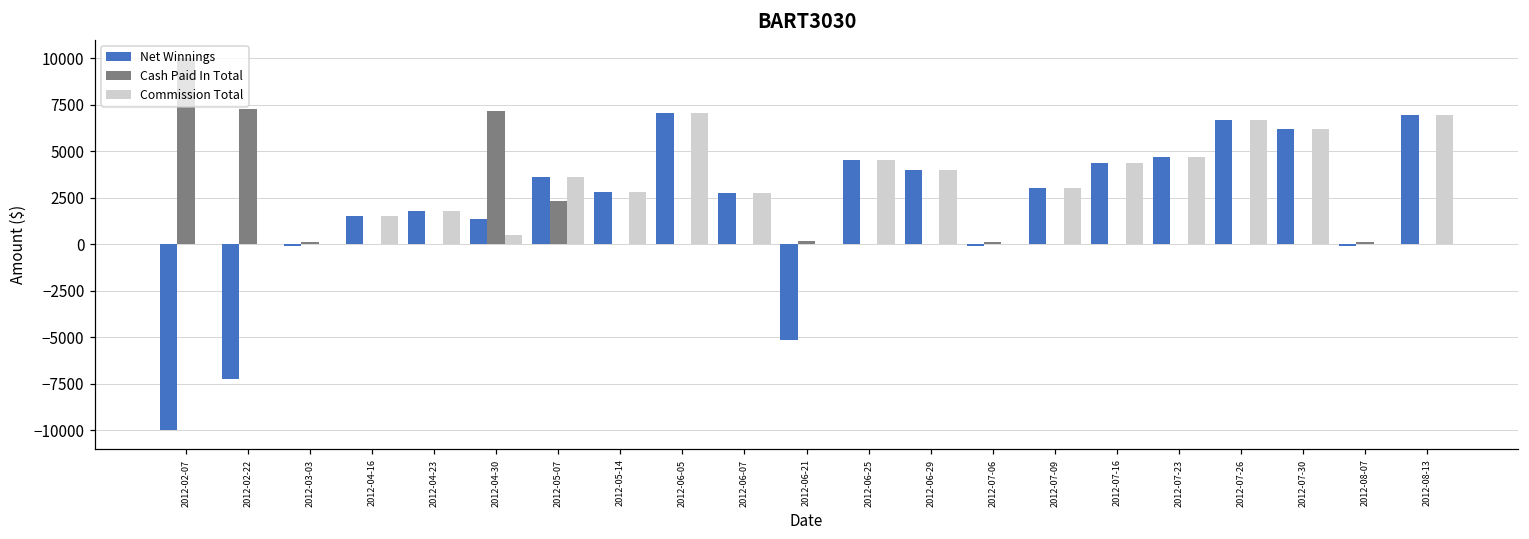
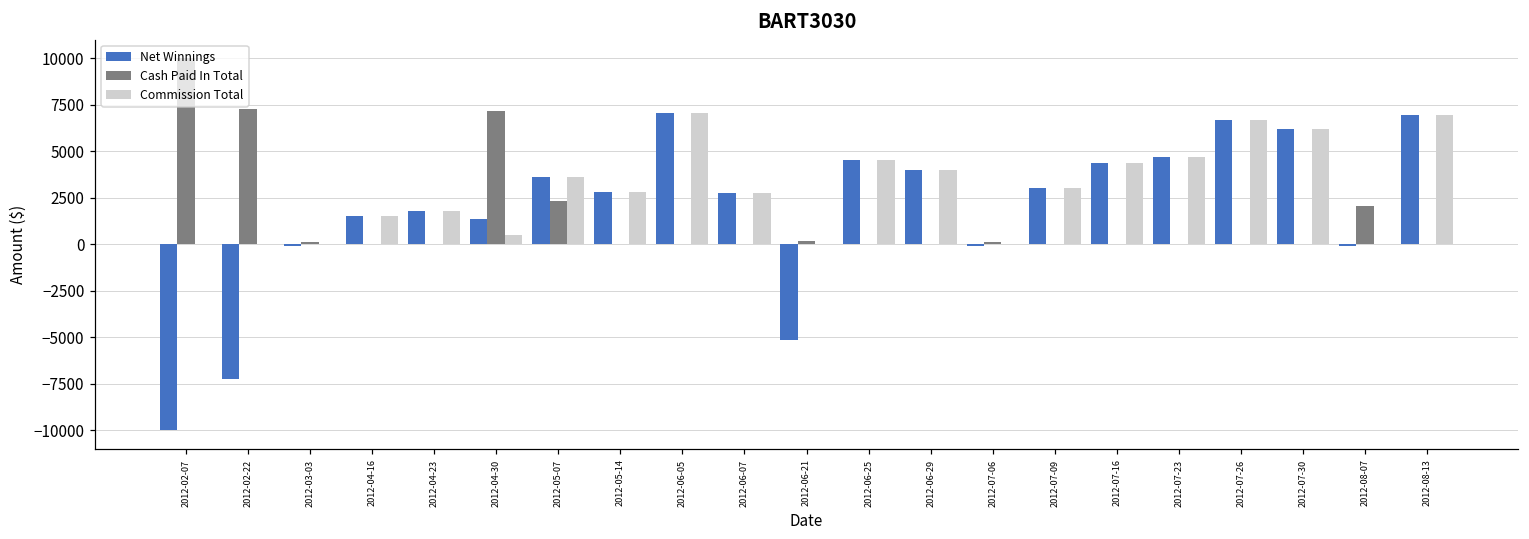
  {
    "Net Winnings": {
      "2012-02-07": -10000,
      "2012-02-22": -7300,
      "2012-04-16": 1500,
      "2012-04-23": 1800,
      "2012-04-30": 1400,
      "2012-05-07": 3600,
      "2012-05-14": 2800,
      "2012-06-05": 7100,
      "2012-06-07": 2700,
      "2012-06-21": -5100,
      "2012-06-25": 4500,
      "2012-06-29": 4000,
      "2012-07-09": 3000,
      "2012-07-16": 4400,
      "2012-07-23": 4700,
      "2012-07-26": 6700,
      "2012-07-30": 6200,
      "2012-08-13": 7000
    },
    "Cash Paid In Total": {
      "2012-02-22": 7300,
      "2012-04-16": 0,
      "2012-04-23": 0,
      "2012-04-30": 7100,
      "2012-05-07": 2400,
      "2012-05-14": 0,
      "2012-06-05": 0,
      "2012-06-07": 0,
      "2012-06-21": 200,
      "2012-06-25": 0,
      "2012-06-29": 0,
      "2012-07-09": 0,
      "2012-07-16": 0,
      "2012-07-23": 0,
      "2012-07-26": 0,
      "2012-07-30": 0,
-     "2012-08-07": 100,
+     "2012-08-07": 2100,
      "2012-08-13": 0
    },
    "Commission Total": {
      "2012-02-07": 0,
      "2012-02-22": 0,
      "2012-03-03": 0,
      "2012-04-16": 1500,
      "2012-04-23": 1800,
      "2012-04-30": 500,
      "2012-05-07": 3600,
      "2012-05-14": 2800,
      "2012-06-05": 7100,
      "2012-06-07": 2700,
      "2012-06-21": 0,
      "2012-06-25": 4500,
      "2012-06-29": 4000,
      "2012-07-06": 0,
      "2012-07-09": 3000,
      "2012-07-16": 4400,
      "2012-07-23": 4700,
      "2012-07-26": 6700,
      "2012-07-30": 6200,
      "2012-08-07": 0,
      "2012-08-13": 7000
    }
  }
